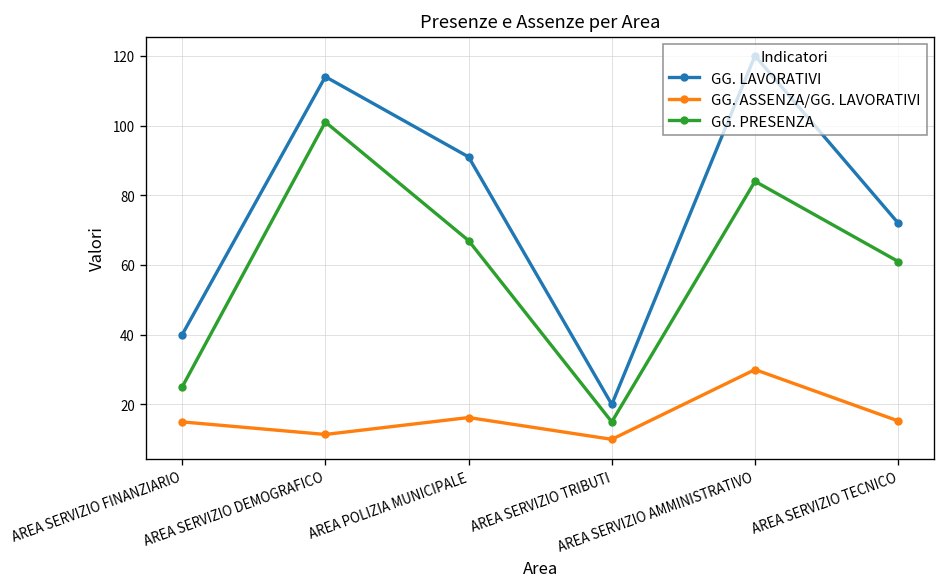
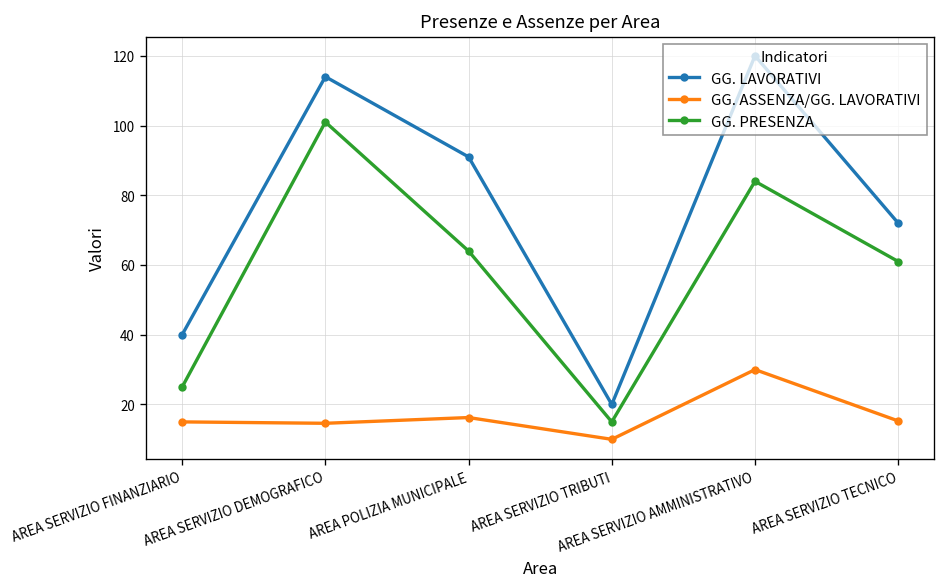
  {
    "GG. LAVORATIVI": {
      "AREA SERVIZIO FINANZIARIO": 40,
      "AREA SERVIZIO DEMOGRAFICO": 114,
      "AREA POLIZIA MUNICIPALE": 91,
      "AREA SERVIZIO TRIBUTI": 20,
      "AREA SERVIZIO TECNICO": 72
    },
    "GG. ASSENZA/GG. LAVORATIVI": {
      "AREA SERVIZIO FINANZIARIO": 15,
-     "AREA SERVIZIO DEMOGRAFICO": 11,
+     "AREA SERVIZIO DEMOGRAFICO": 15,
      "AREA POLIZIA MUNICIPALE": 16,
      "AREA SERVIZIO TRIBUTI": 10,
      "AREA SERVIZIO AMMINISTRATIVO": 30,
      "AREA SERVIZIO TECNICO": 15
    },
    "GG. PRESENZA": {
      "AREA SERVIZIO FINANZIARIO": 25,
      "AREA SERVIZIO DEMOGRAFICO": 101,
-     "AREA POLIZIA MUNICIPALE": 67,
+     "AREA POLIZIA MUNICIPALE": 64,
      "AREA SERVIZIO TRIBUTI": 15,
      "AREA SERVIZIO AMMINISTRATIVO": 84,
      "AREA SERVIZIO TECNICO": 61
    }
  }
